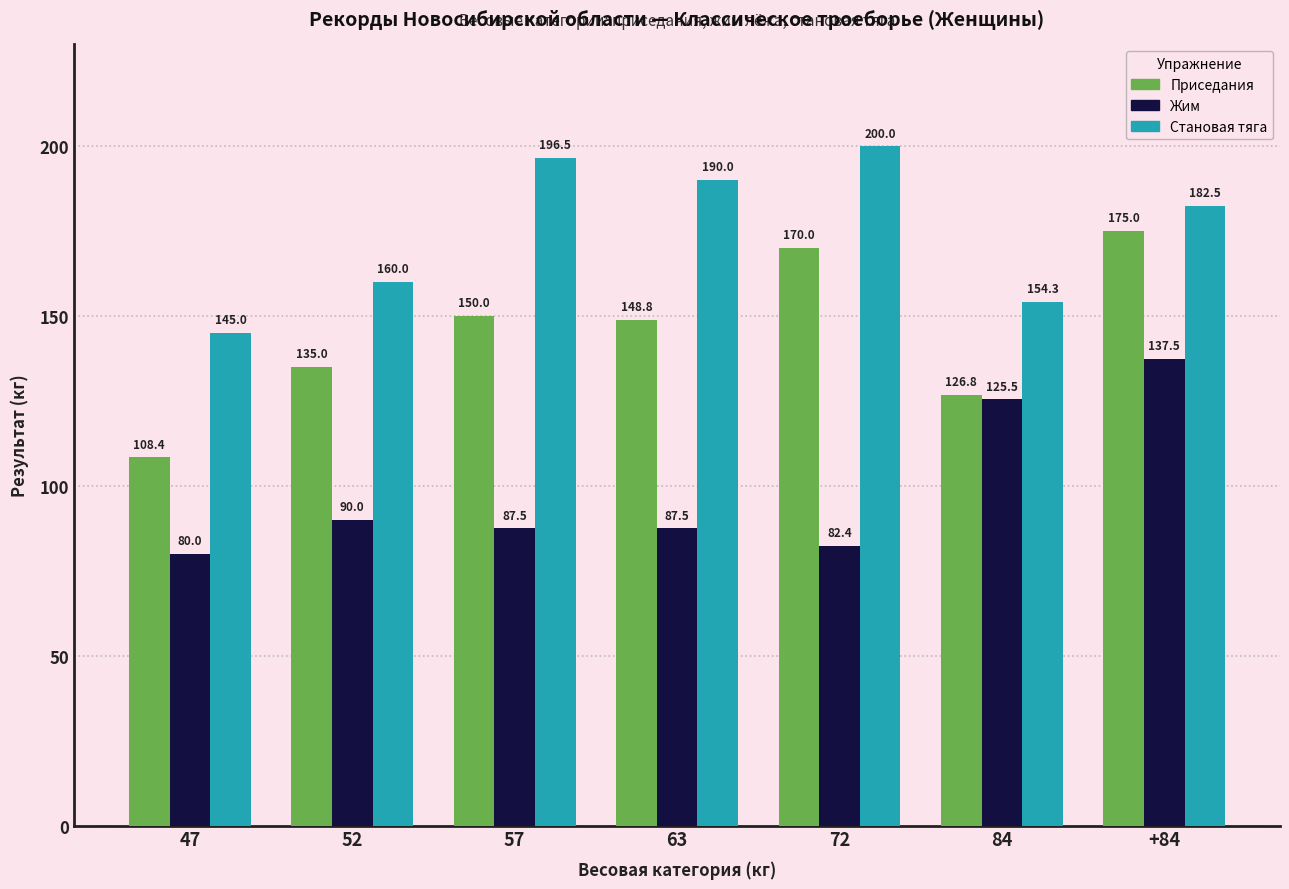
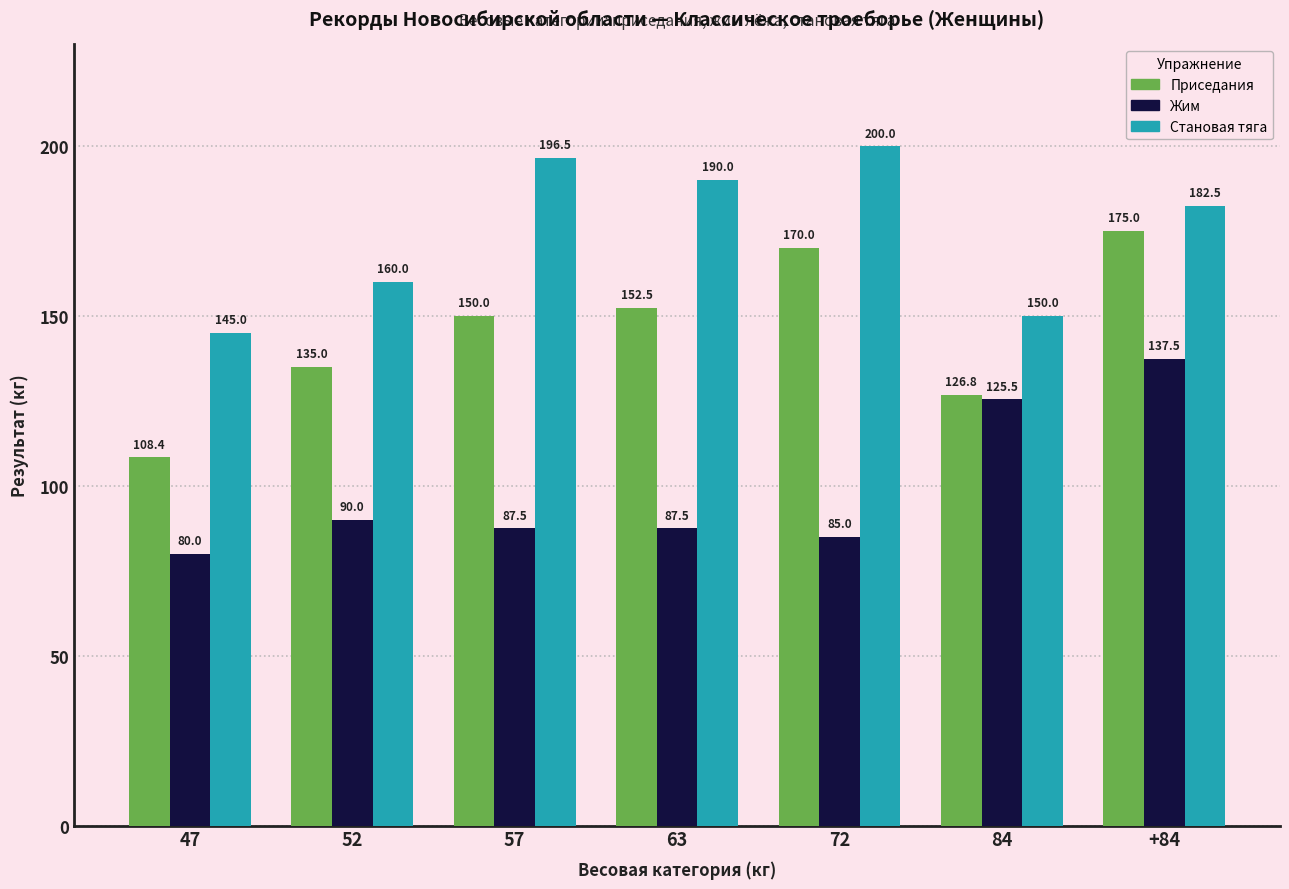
  {
    "Приседания": {
      "47": 108.4,
      "52": 135.0,
      "57": 150.0,
-     "63": 148.8,
+     "63": 152.5,
      "72": 170.0,
      "84": 126.8,
      "+84": 175.0
    },
    "Жим": {
      "47": 80.0,
      "52": 90.0,
      "57": 87.5,
      "63": 87.5,
-     "72": 82.4,
+     "72": 85.0,
      "84": 125.5,
      "+84": 137.5
    },
    "Становая тяга": {
      "47": 145.0,
      "52": 160.0,
      "57": 196.5,
      "63": 190.0,
      "72": 200.0,
-     "84": 154.3,
+     "84": 150.0,
      "+84": 182.5
    }
  }
